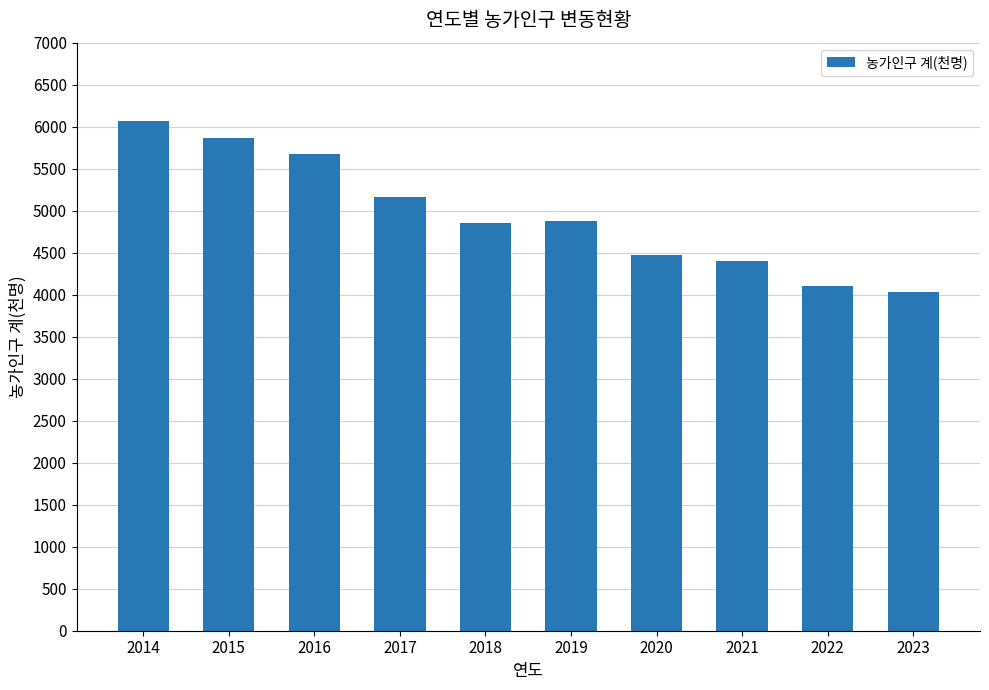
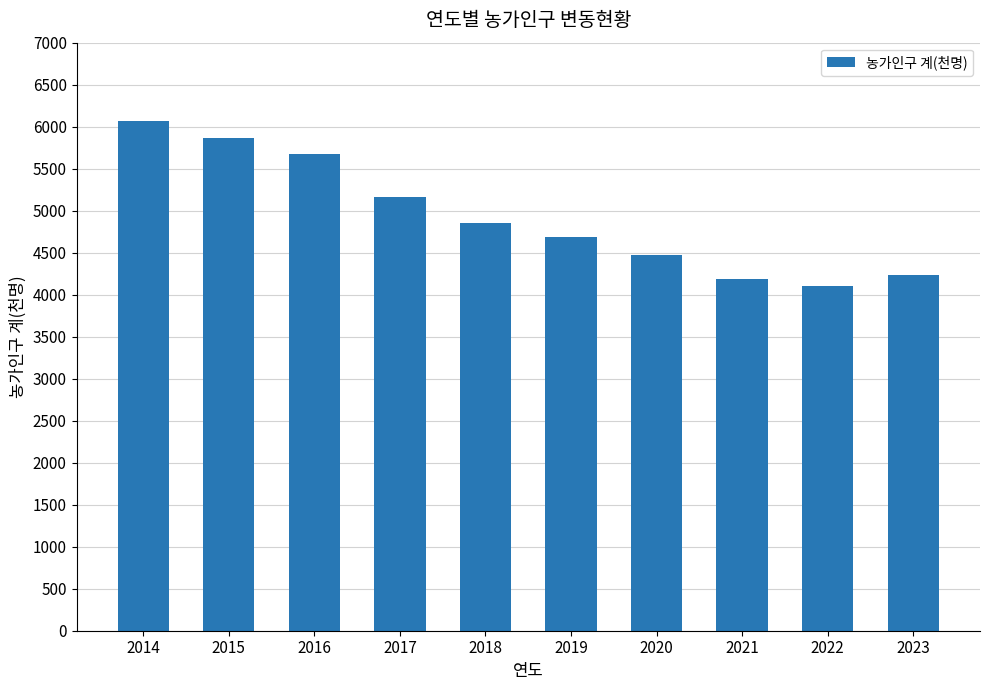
  {
    "2014": 6100,
    "2015": 5900,
    "2016": 5700,
    "2017": 5200,
    "2018": 4900,
-   "2019": 4900,
+   "2019": 4700,
    "2020": 4500,
-   "2021": 4400,
+   "2021": 4200,
    "2022": 4100,
-   "2023": 4000
+   "2023": 4200
  }
